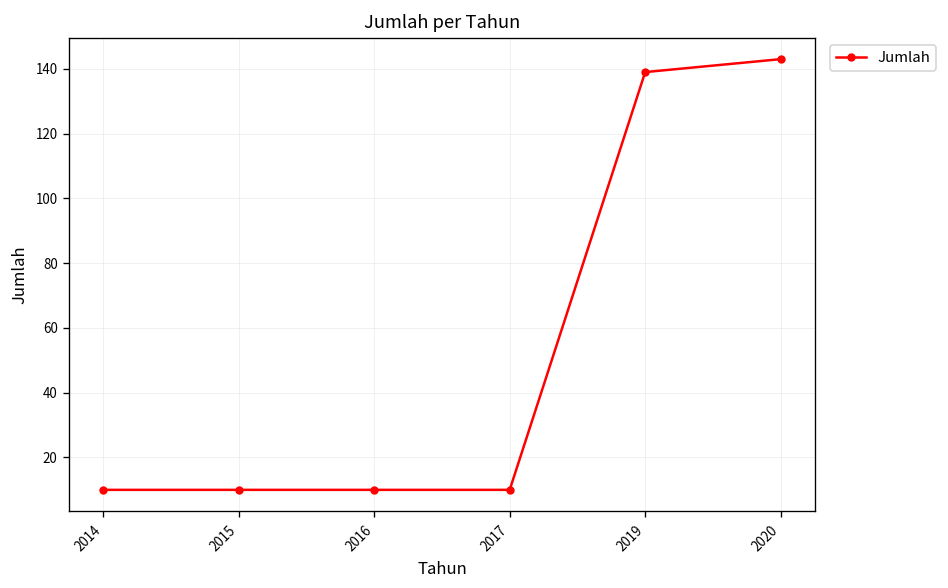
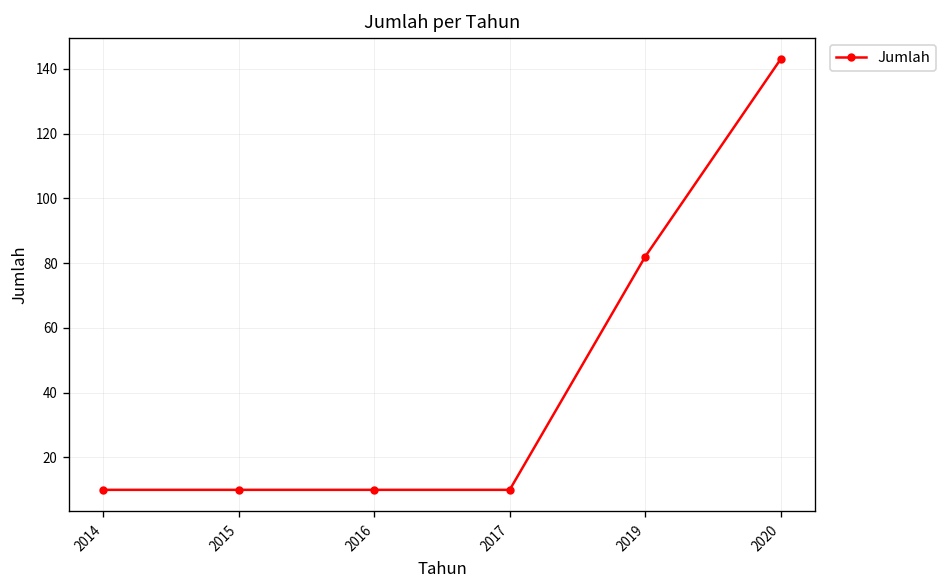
  {
    "2014": 10,
    "2015": 10,
    "2016": 10,
    "2017": 10,
-   "2019": 139,
+   "2019": 82,
    "2020": 143
  }
